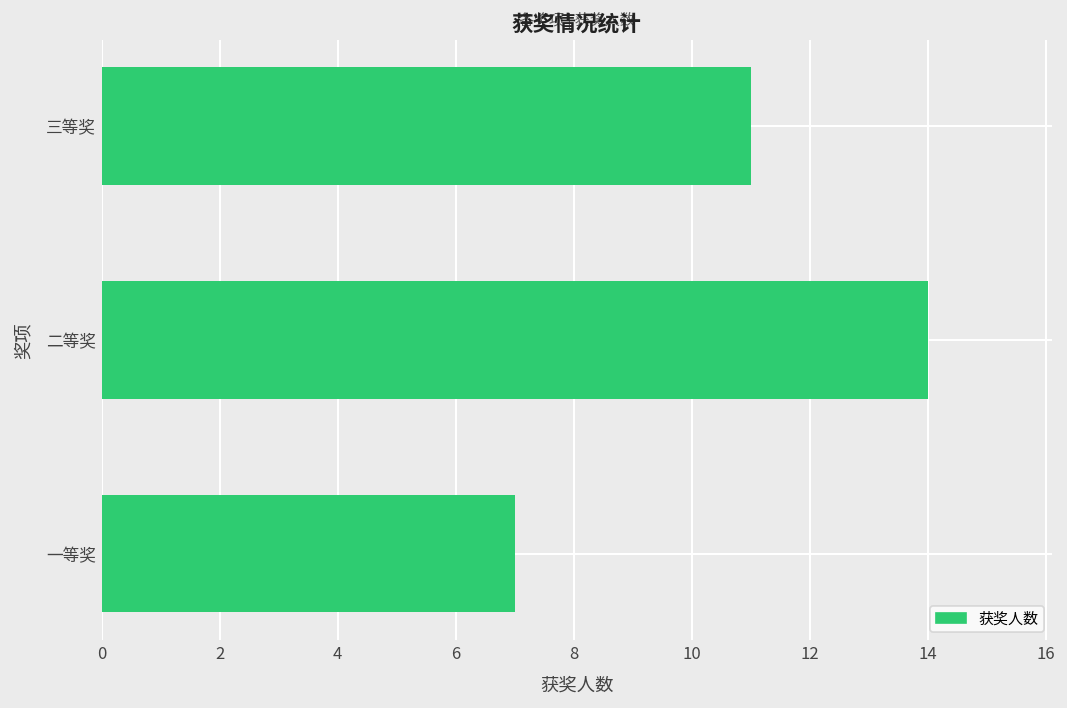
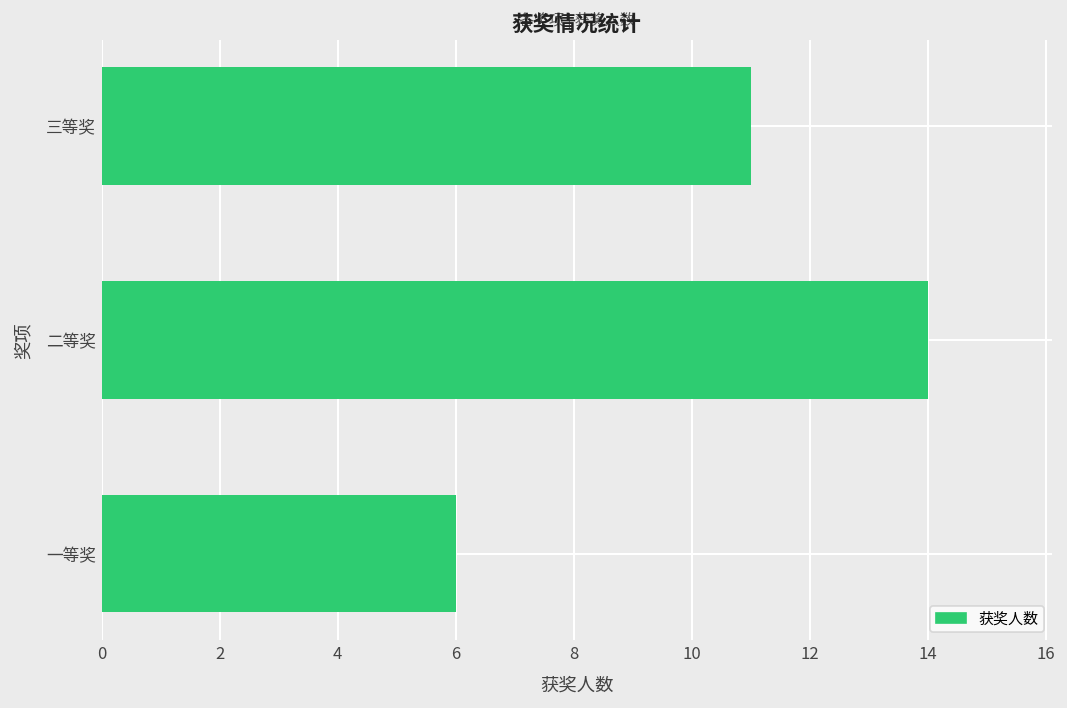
  {
    "三等奖": 11,
    "二等奖": 14,
-   "一等奖": 7
+   "一等奖": 6
  }
